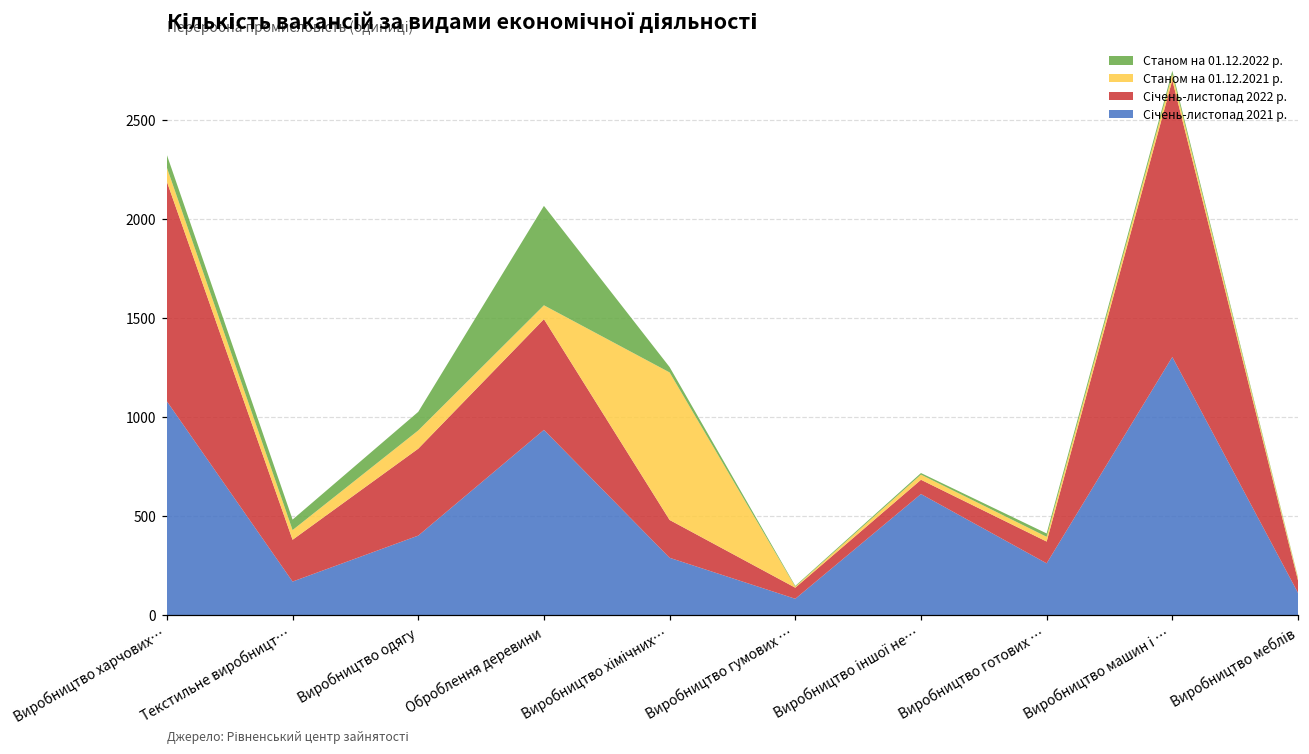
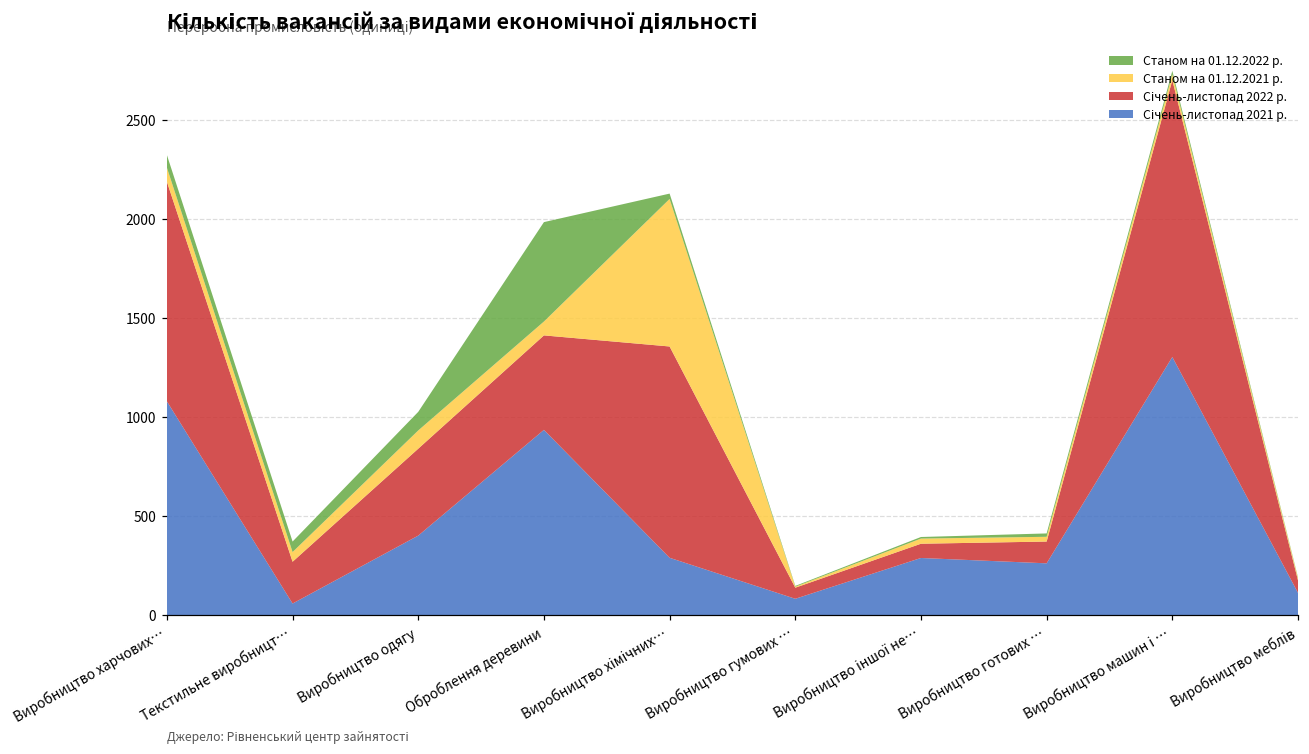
  {
    "Січень-листопад 2021 р.": {
      "Виробництво харчових…": 1080,
-     "Текстильне виробницт…": 170,
+     "Текстильне виробницт…": 60,
      "Виробництво одягу": 400,
      "Оброблення деревини": 940,
      "Виробництво хімічних…": 290,
      "Виробництво гумових …": 80,
-     "Виробництво іншої не…": 610,
+     "Виробництво іншої не…": 290,
      "Виробництво готових …": 260,
      "Виробництво машин і …": 1300,
      "Виробництво меблів": 110
    },
    "Січень-листопад 2022 р.": {
      "Виробництво харчових…": 1110,
      "Текстильне виробницт…": 210,
      "Виробництво одягу": 440,
-     "Оброблення деревини": 560,
-     "Виробництво хімічних…": 190,
+     "Оброблення деревини": 480,
+     "Виробництво хімічних…": 1070,
      "Виробництво іншої не…": 70,
      "Виробництво готових …": 110,
      "Виробництво машин і …": 1400
    },
    "Станом на 01.12.2021 р.": {
      "Виробництво харчових…": 70,
      "Текстильне виробницт…": 50,
      "Виробництво одягу": 90,
      "Оброблення деревини": 70,
      "Виробництво хімічних…": 750,
      "Виробництво готових …": 20,
      "Виробництво машин і …": 30
    },
    "Станом на 01.12.2022 р.": {
      "Виробництво харчових…": 60,
      "Текстильне виробницт…": 50,
      "Виробництво одягу": 90,
      "Оброблення деревини": 500,
      "Виробництво хімічних…": 30,
      "Виробництво готових …": 20,
      "Виробництво машин і …": 20
    }
  }
